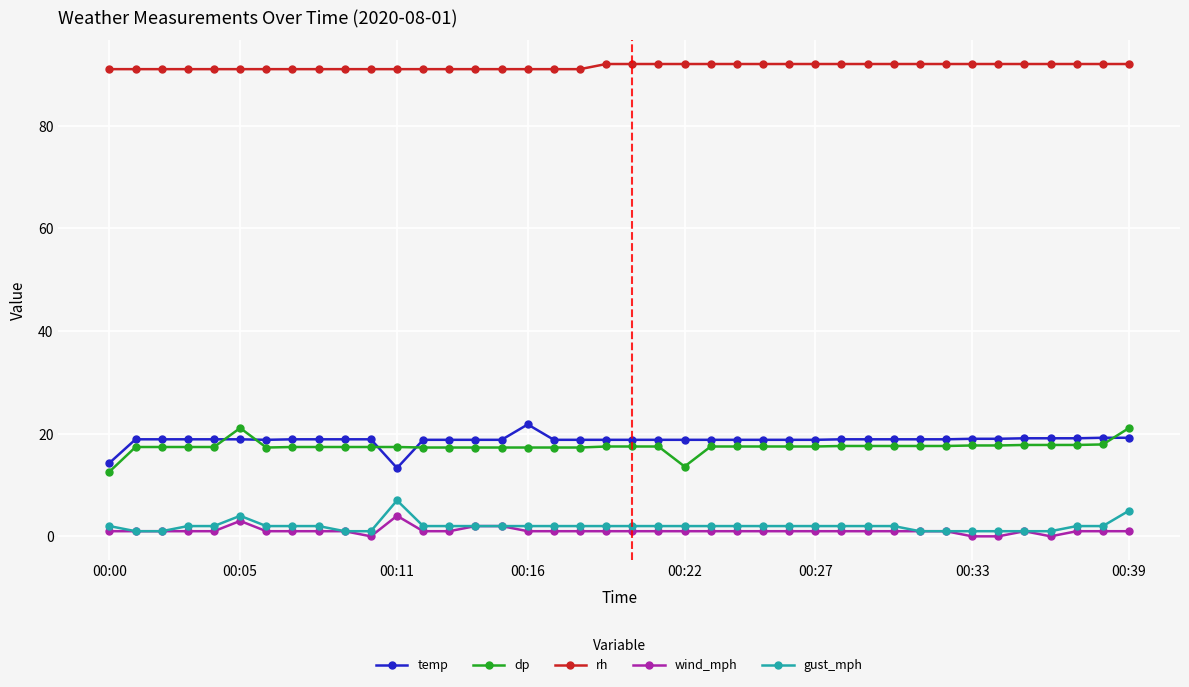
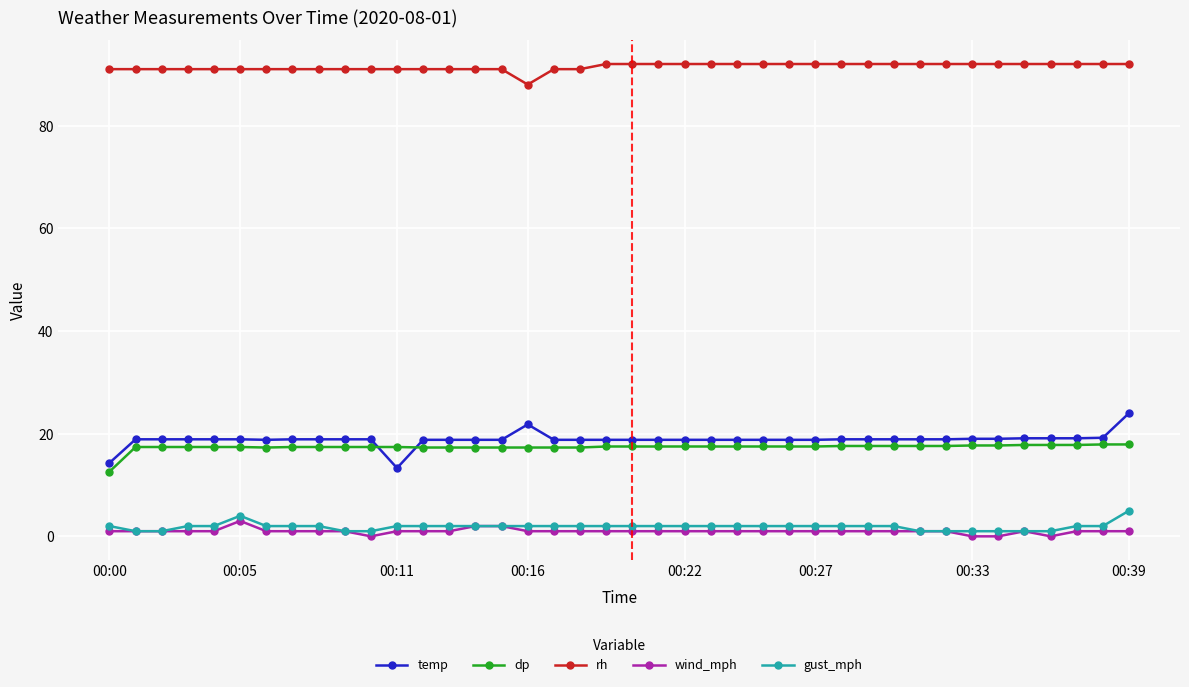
  {
    "temp": {
      "00:00": 14,
      "00:05": 19,
      "00:11": 13,
      "00:16": 22,
      "00:22": 19,
      "00:27": 19,
      "00:33": 19,
-     "00:39": 19
+     "00:39": 24
    },
    "dp": {
      "00:00": 13,
-     "00:05": 21,
+     "00:05": 17,
      "00:11": 17,
      "00:16": 17,
-     "00:22": 14,
+     "00:22": 18,
      "00:27": 18,
      "00:33": 18,
-     "00:39": 21
+     "00:39": 18
    },
    "rh": {
      "00:00": 91,
      "00:05": 91,
      "00:11": 91,
-     "00:16": 91,
+     "00:16": 88,
      "00:22": 92,
      "00:27": 92,
      "00:33": 92,
      "00:39": 92
    },
    "wind_mph": {
      "00:00": 1,
      "00:05": 3,
-     "00:11": 4,
+     "00:11": 1,
      "00:16": 1,
      "00:22": 1,
      "00:27": 1,
      "00:33": 0,
      "00:39": 1
    },
    "gust_mph": {
      "00:00": 2,
      "00:05": 4,
-     "00:11": 7,
+     "00:11": 2,
      "00:16": 2,
      "00:22": 2,
      "00:27": 2,
      "00:33": 1,
      "00:39": 5
    }
  }
